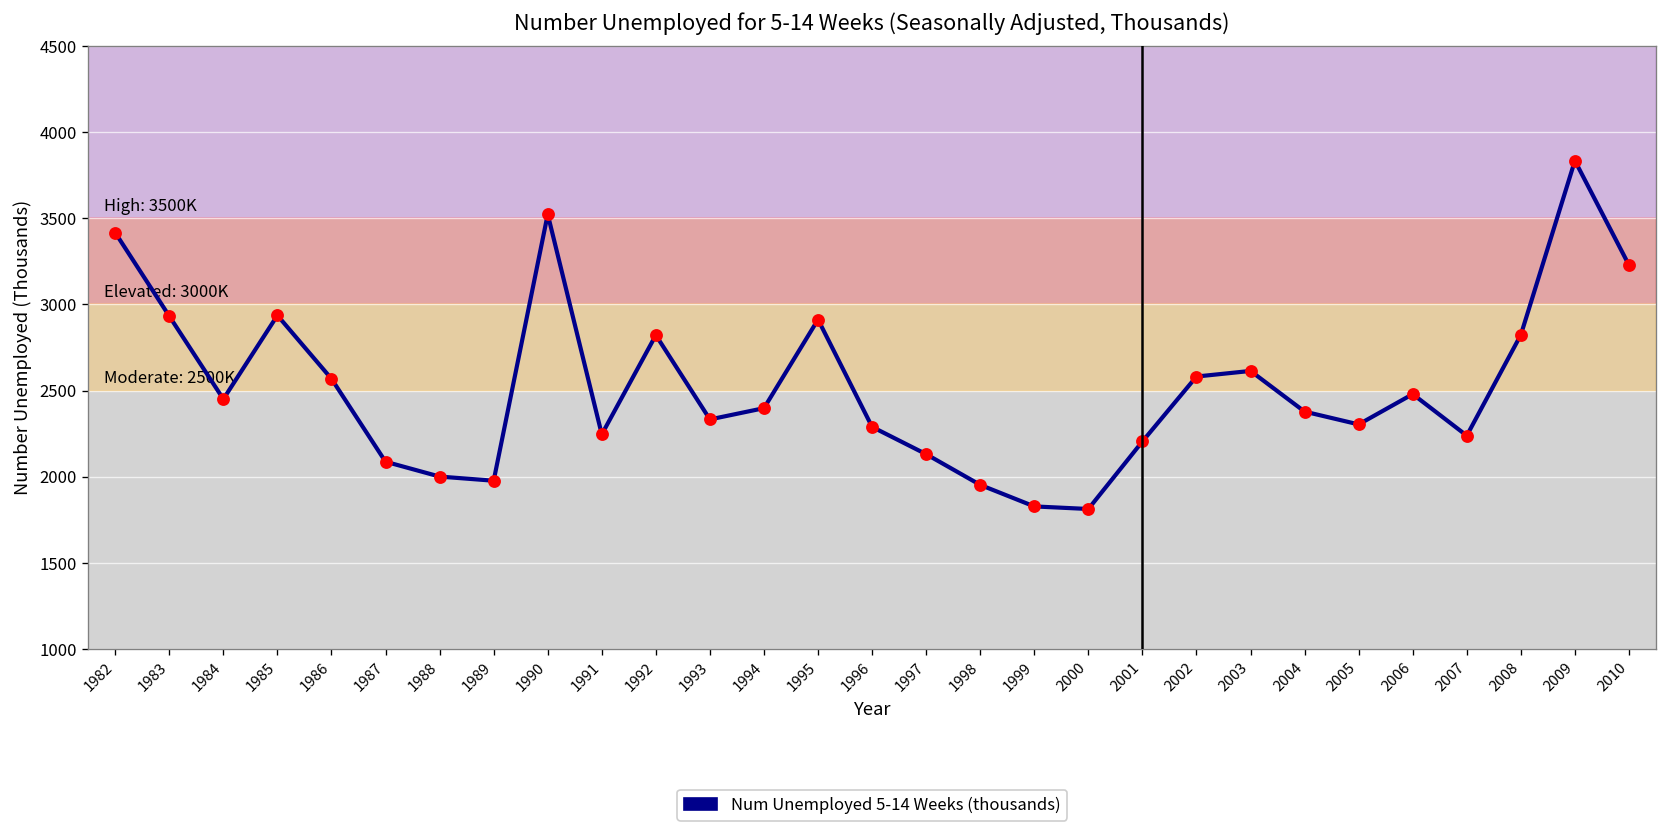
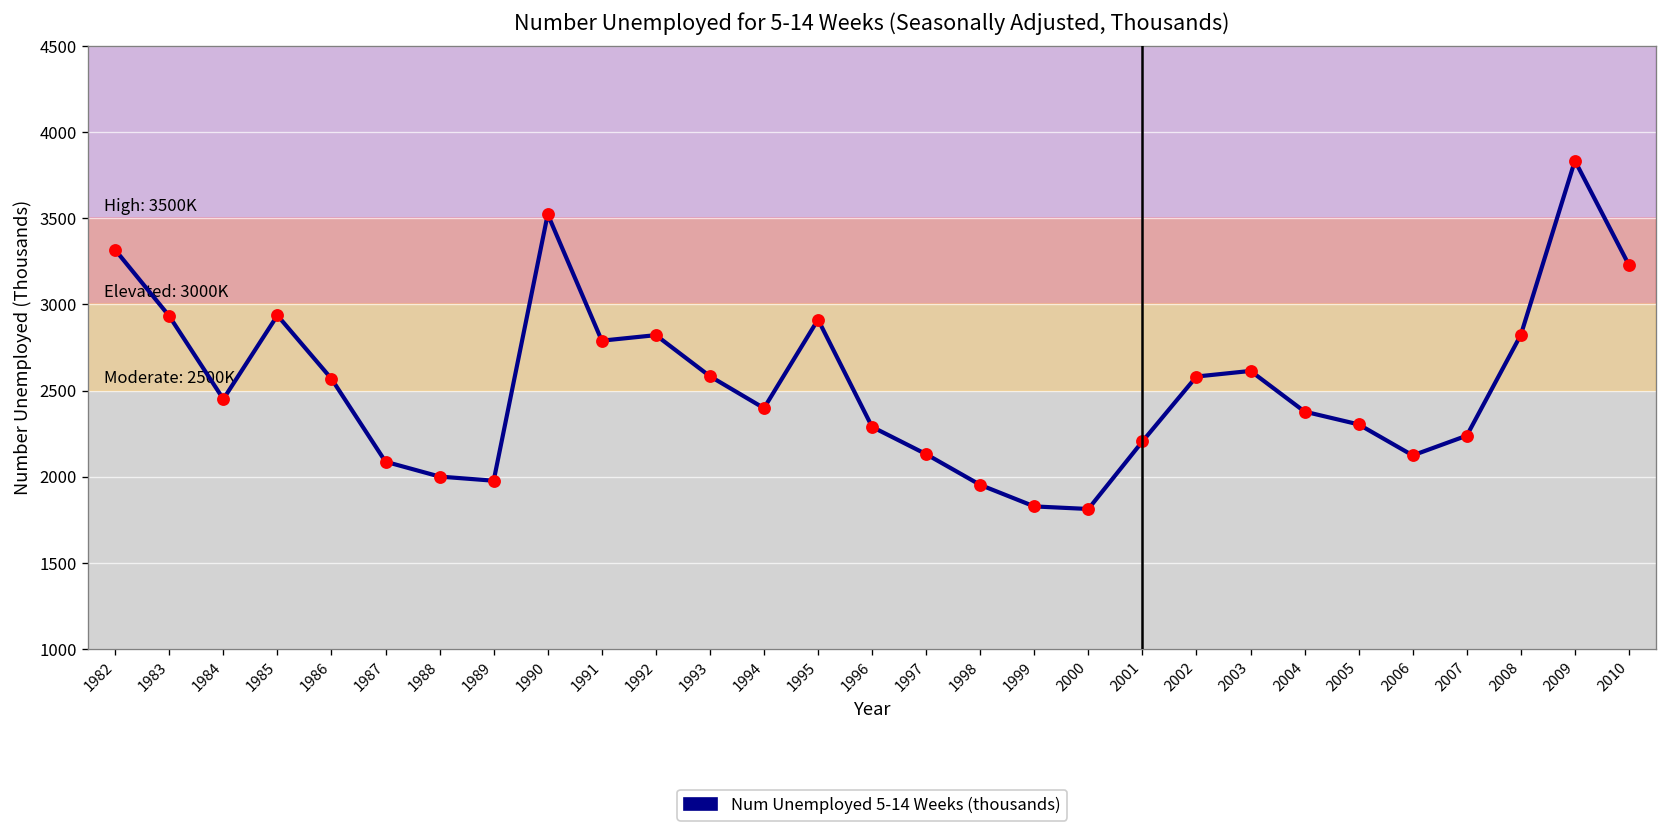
  {
-   "1982": 3420,
+   "1982": 3320,
    "1985": 2940,
    "1986": 2570,
    "1987": 2090,
    "1988": 2000,
    "1989": 1980,
    "1990": 3520,
-   "1991": 2250,
+   "1991": 2790,
    "1992": 2820,
-   "1993": 2330,
+   "1993": 2580,
    "1994": 2400,
    "1995": 2910,
    "1996": 2290,
    "1997": 2130,
    "1998": 1950,
    "1999": 1830,
    "2000": 1810,
    "2001": 2200,
    "2002": 2580,
    "2003": 2610,
    "2004": 2380,
    "2005": 2300,
-   "2006": 2480,
+   "2006": 2120,
    "2007": 2240,
    "2008": 2820,
    "2009": 3830,
    "2010": 3230
  }
